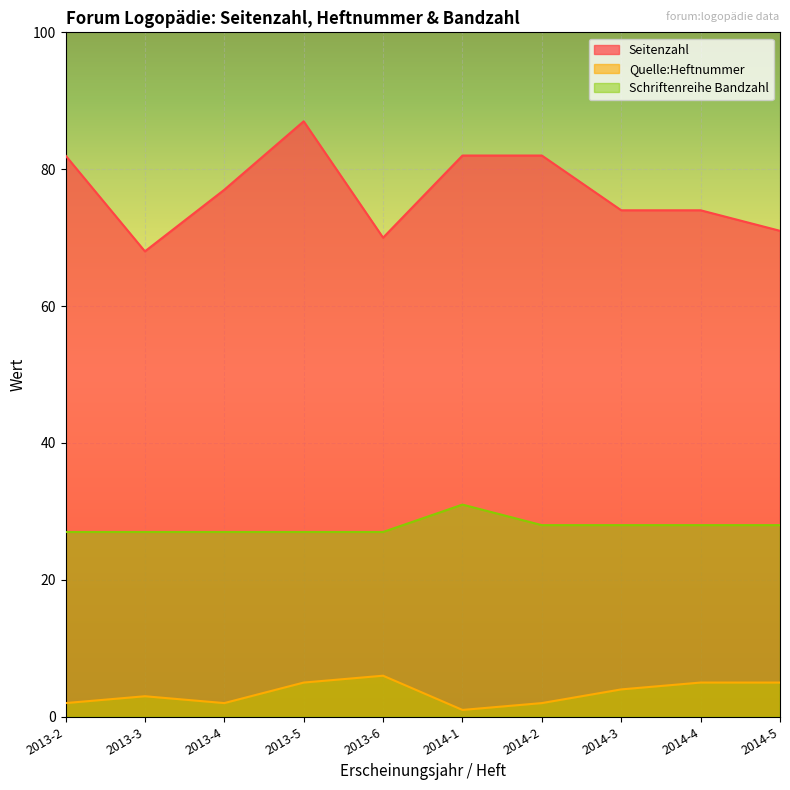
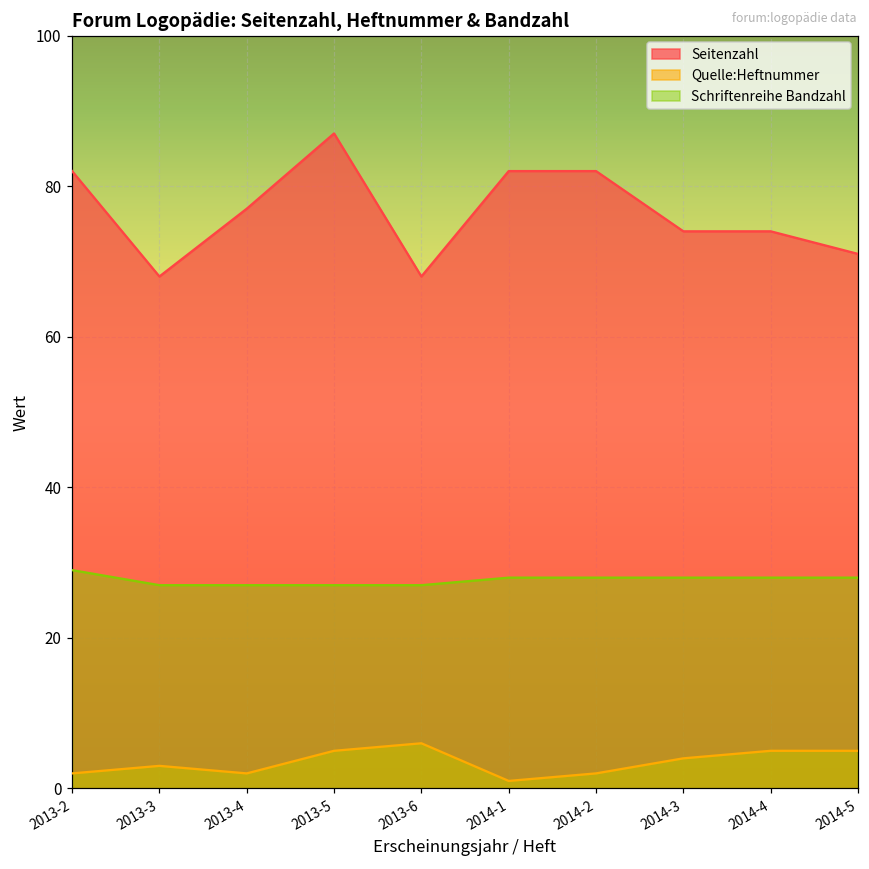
  {
    "Seitenzahl": {
      "2013-2": 82,
      "2013-3": 68,
      "2013-4": 77,
      "2013-5": 87,
-     "2013-6": 70,
+     "2013-6": 68,
      "2014-1": 82,
      "2014-2": 82,
      "2014-3": 74,
      "2014-4": 74,
      "2014-5": 71
    },
    "Quelle:Heftnummer": {
      "2013-2": 2,
      "2013-3": 3,
      "2013-4": 2,
      "2013-5": 5,
      "2013-6": 6,
      "2014-1": 1,
      "2014-2": 2,
      "2014-3": 4,
      "2014-4": 5,
      "2014-5": 5
    },
    "Schriftenreihe Bandzahl": {
-     "2013-2": 27,
+     "2013-2": 29,
      "2013-3": 27,
      "2013-4": 27,
      "2013-5": 27,
      "2013-6": 27,
-     "2014-1": 31,
+     "2014-1": 28,
      "2014-2": 28,
      "2014-3": 28,
      "2014-4": 28,
      "2014-5": 28
    }
  }
